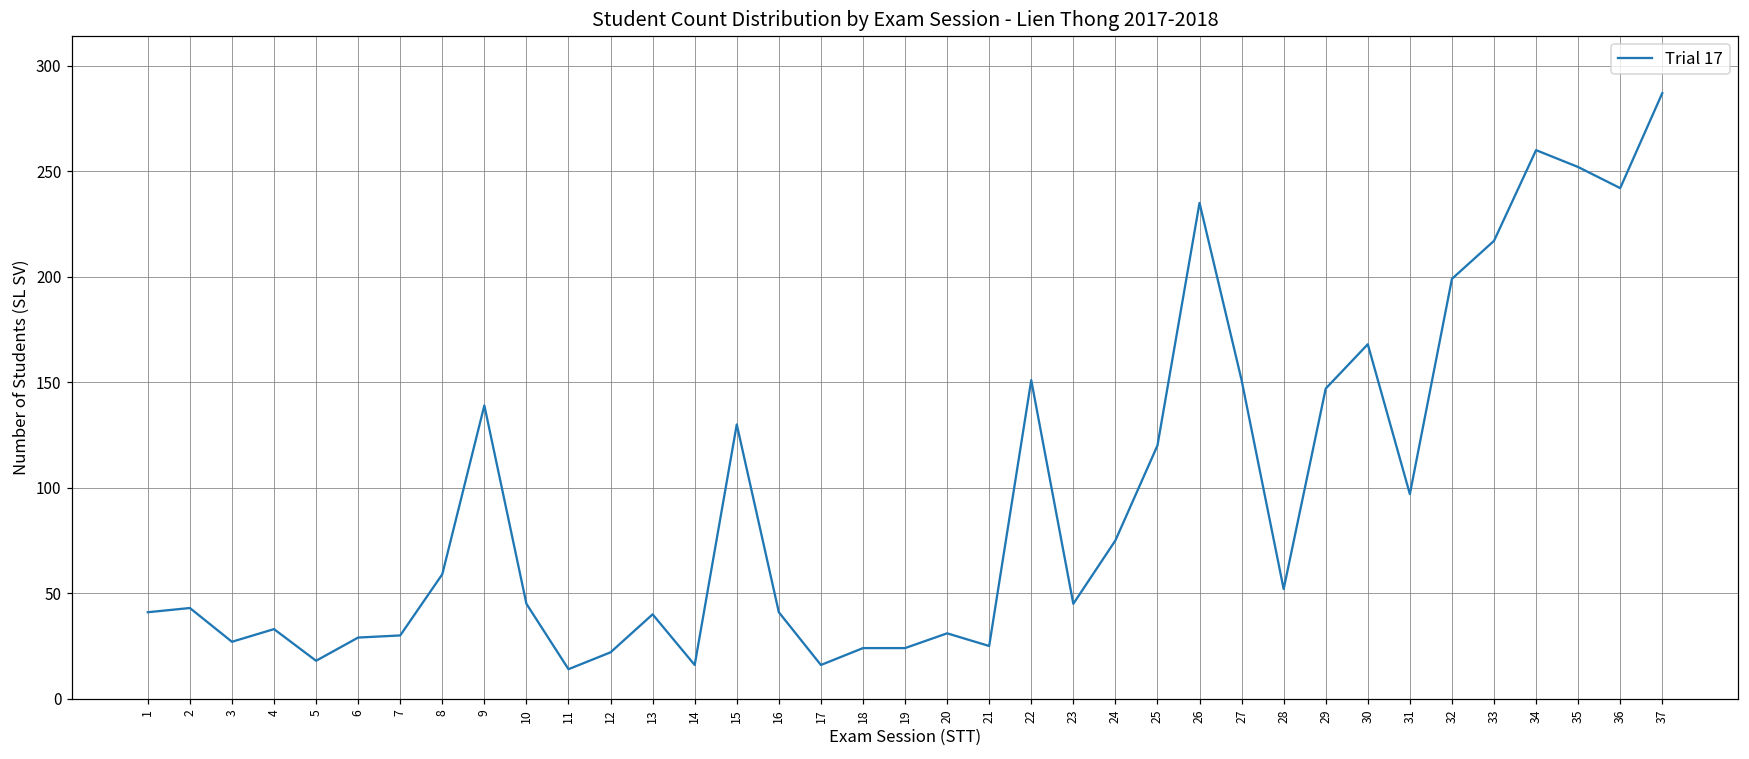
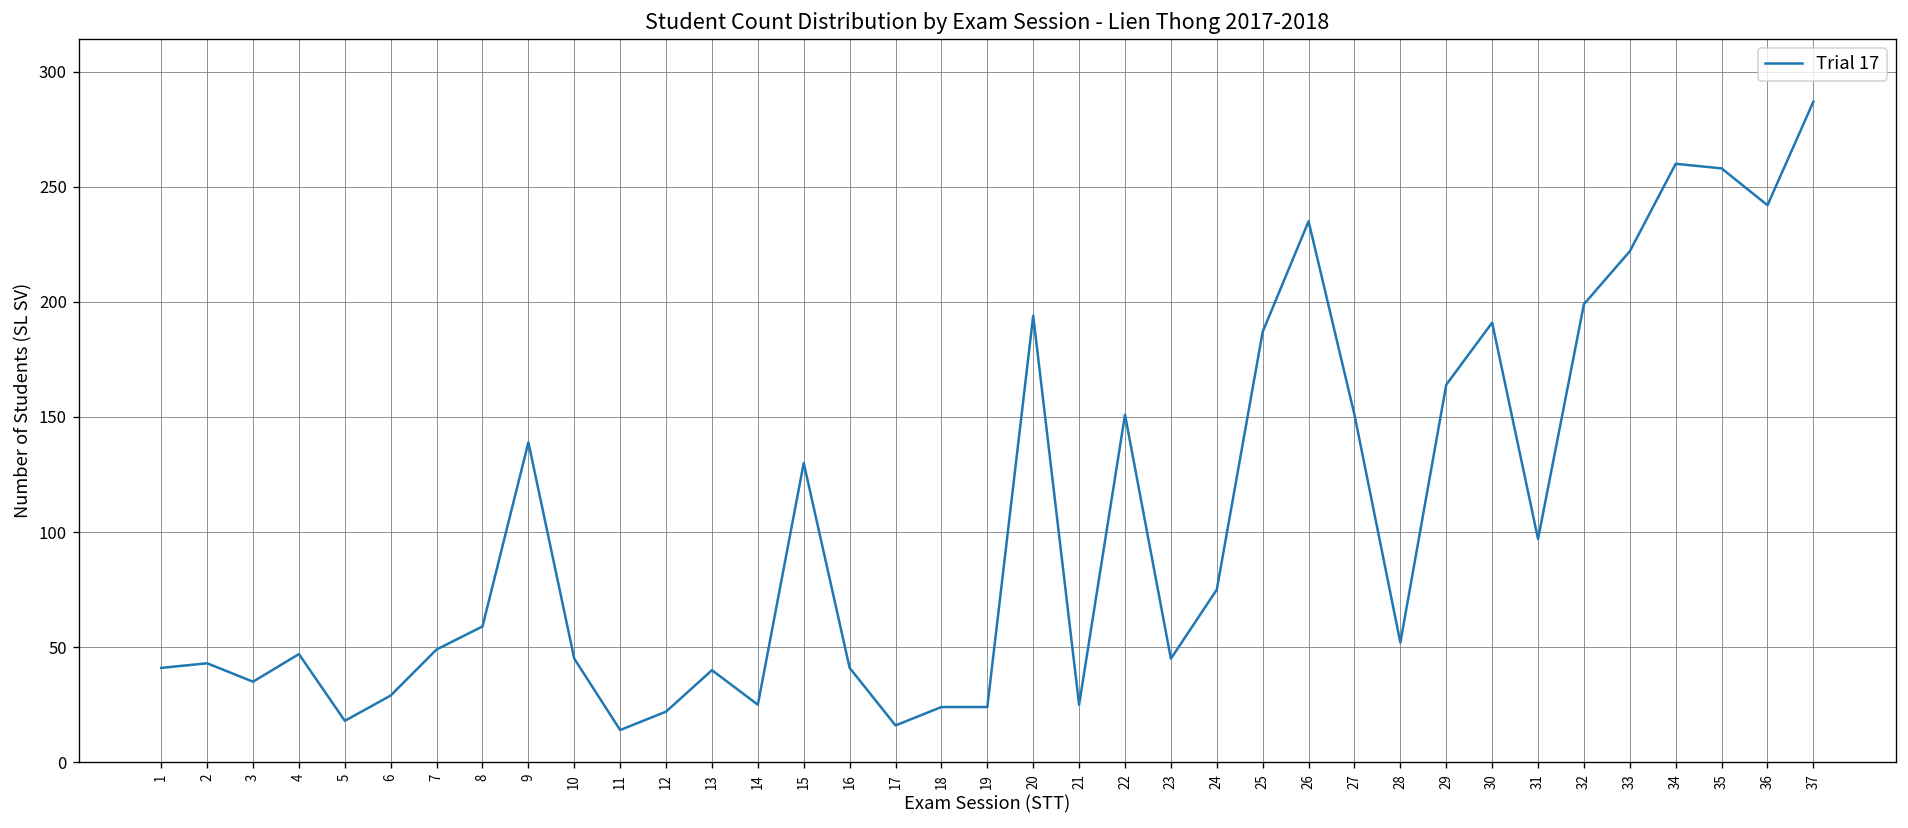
  {
    "1": 41,
    "2": 43,
-   "3": 27,
-   "4": 33,
+   "3": 35,
+   "4": 47,
    "5": 18,
    "6": 29,
-   "7": 30,
+   "7": 49,
    "8": 59,
    "9": 139,
    "10": 45,
    "11": 14,
    "12": 22,
    "13": 40,
-   "14": 16,
+   "14": 25,
    "15": 130,
    "16": 41,
    "17": 16,
    "18": 24,
    "19": 24,
-   "20": 31,
+   "20": 194,
    "21": 25,
    "22": 151,
    "23": 45,
    "24": 75,
-   "25": 120,
+   "25": 187,
    "26": 235,
    "27": 151,
    "28": 52,
-   "29": 147,
-   "30": 168,
+   "29": 164,
+   "30": 191,
    "31": 97,
    "32": 199,
-   "33": 217,
+   "33": 222,
    "34": 260,
-   "35": 252,
+   "35": 258,
    "36": 242,
    "37": 287
  }
